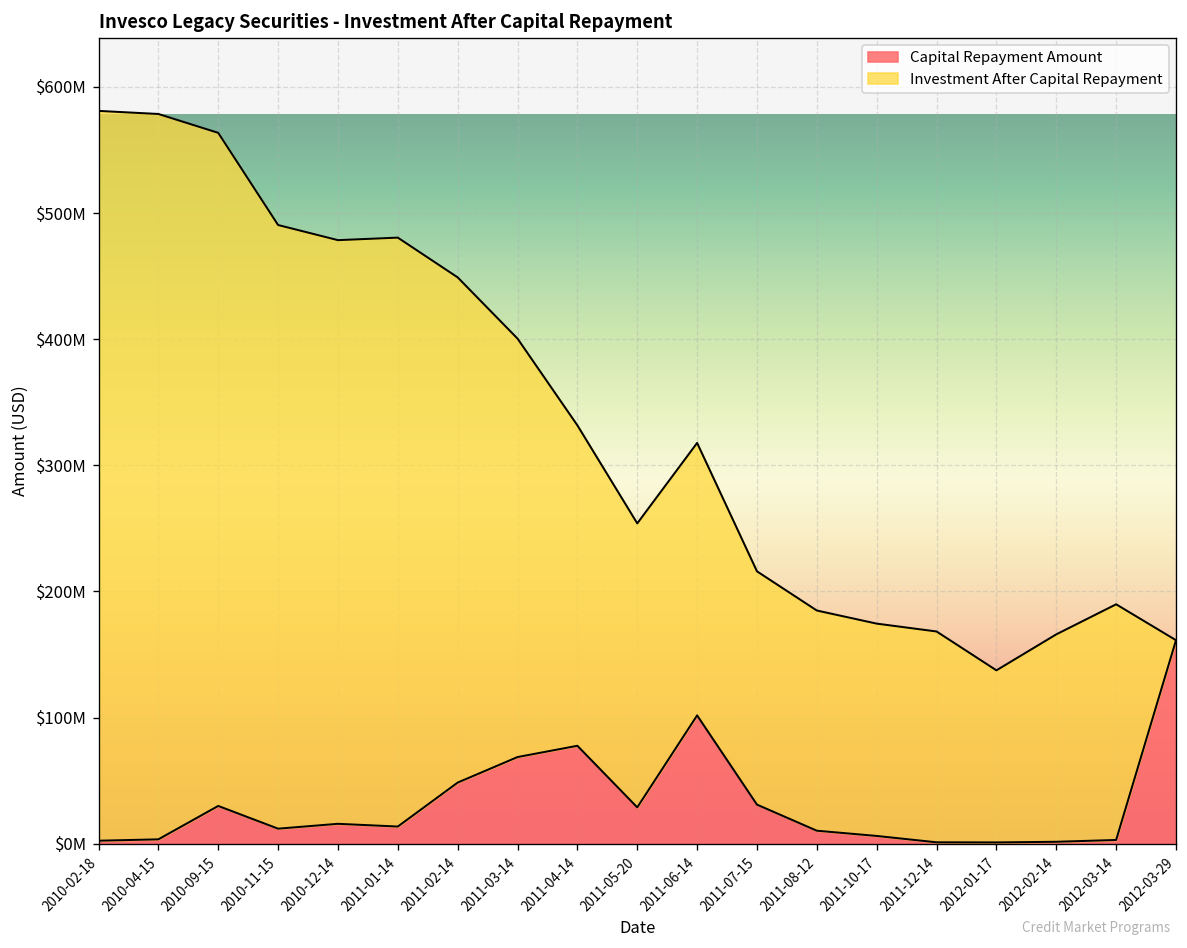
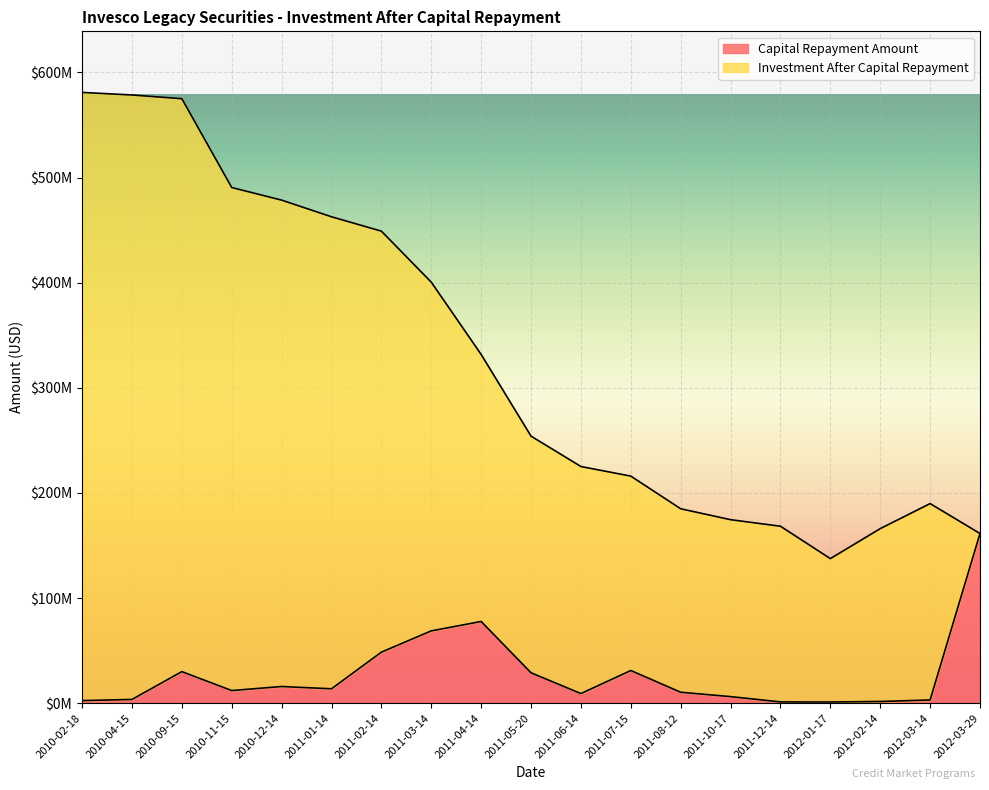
  {
    "Capital Repayment Amount": {
      "2010-02-18": "$2000000",
      "2010-04-15": "$4000000",
      "2010-09-15": "$30000000",
      "2010-11-15": "$12000000",
      "2010-12-14": "$16000000",
      "2011-01-14": "$14000000",
      "2011-02-14": "$49000000",
      "2011-03-14": "$69000000",
      "2011-04-14": "$78000000",
      "2011-05-20": "$29000000",
-     "2011-06-14": "$102000000",
+     "2011-06-14": "$9000000",
      "2011-07-15": "$31000000",
      "2011-08-12": "$10000000",
      "2011-10-17": "$6000000",
      "2011-12-14": "$1000000",
      "2012-01-17": "$1000000",
      "2012-02-14": "$2000000",
      "2012-03-14": "$3000000"
    },
    "Investment After Capital Repayment": {
      "2010-02-18": "$579000000",
      "2010-04-15": "$575000000",
-     "2010-09-15": "$534000000",
+     "2010-09-15": "$545000000",
      "2010-11-15": "$479000000",
      "2010-12-14": "$463000000",
-     "2011-01-14": "$467000000",
+     "2011-01-14": "$449000000",
      "2011-02-14": "$400000000",
      "2011-03-14": "$332000000",
      "2011-04-14": "$254000000",
      "2011-05-20": "$225000000",
      "2011-06-14": "$216000000",
      "2011-07-15": "$185000000",
      "2011-08-12": "$175000000",
      "2011-10-17": "$168000000",
      "2011-12-14": "$167000000",
      "2012-01-17": "$136000000",
      "2012-02-14": "$164000000",
      "2012-03-14": "$187000000"
    }
  }
